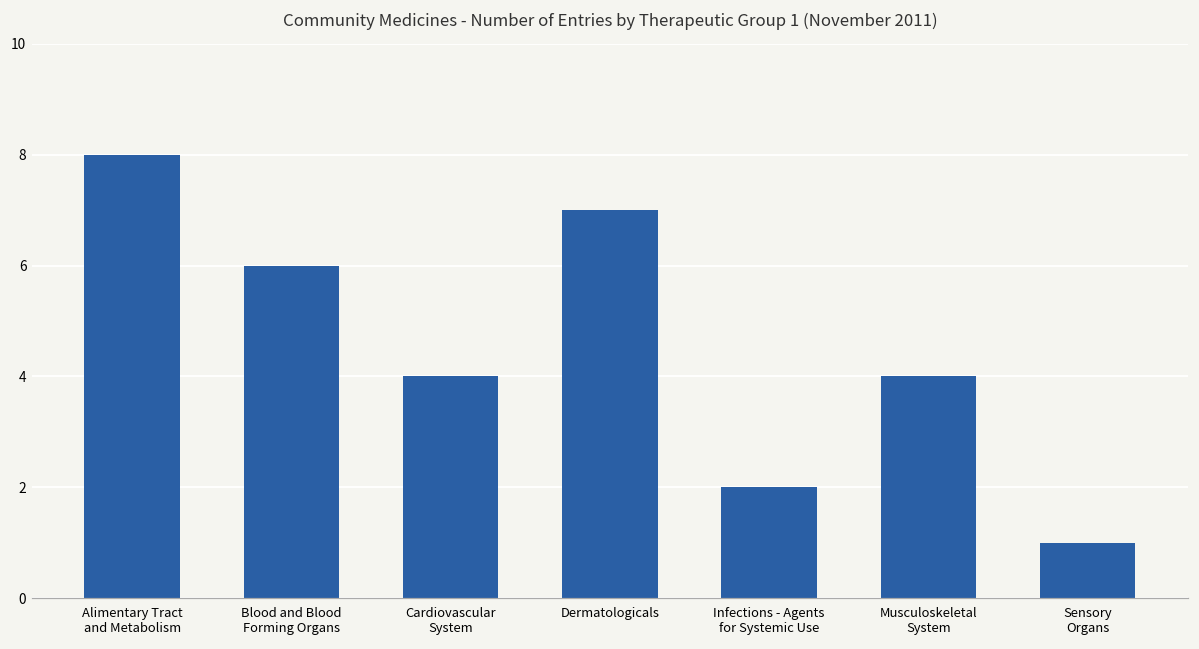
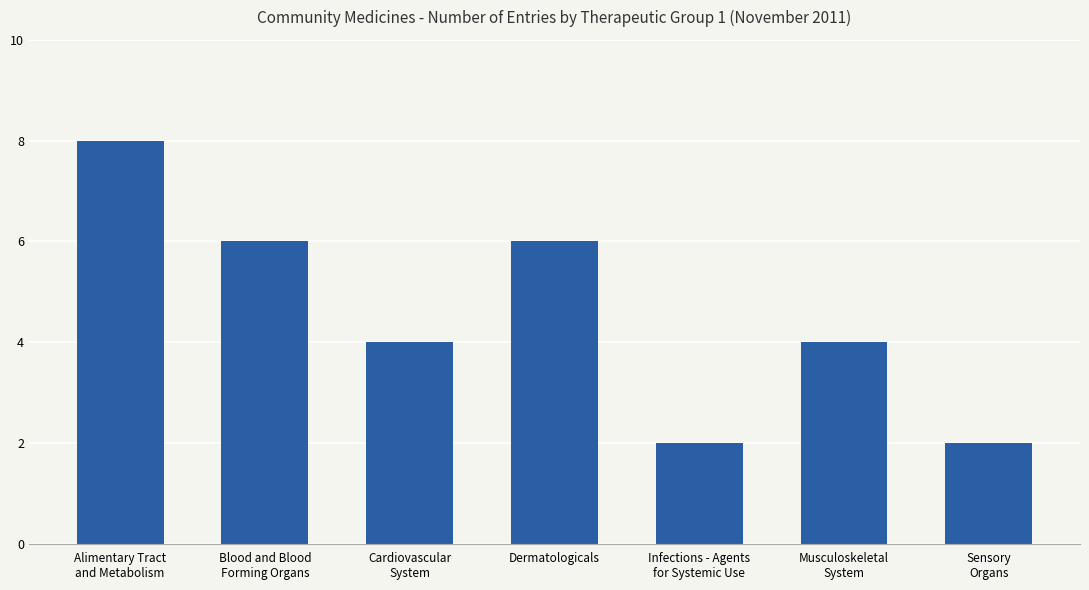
  {
    "Alimentary Tract and Metabolism": 8,
    "Blood and Blood Forming Organs": 6,
    "Cardiovascular System": 4,
-   "Dermatologicals": 7,
+   "Dermatologicals": 6,
    "Infections - Agents for Systemic Use": 2,
    "Musculoskeletal System": 4,
-   "Sensory Organs": 1
+   "Sensory Organs": 2
  }
